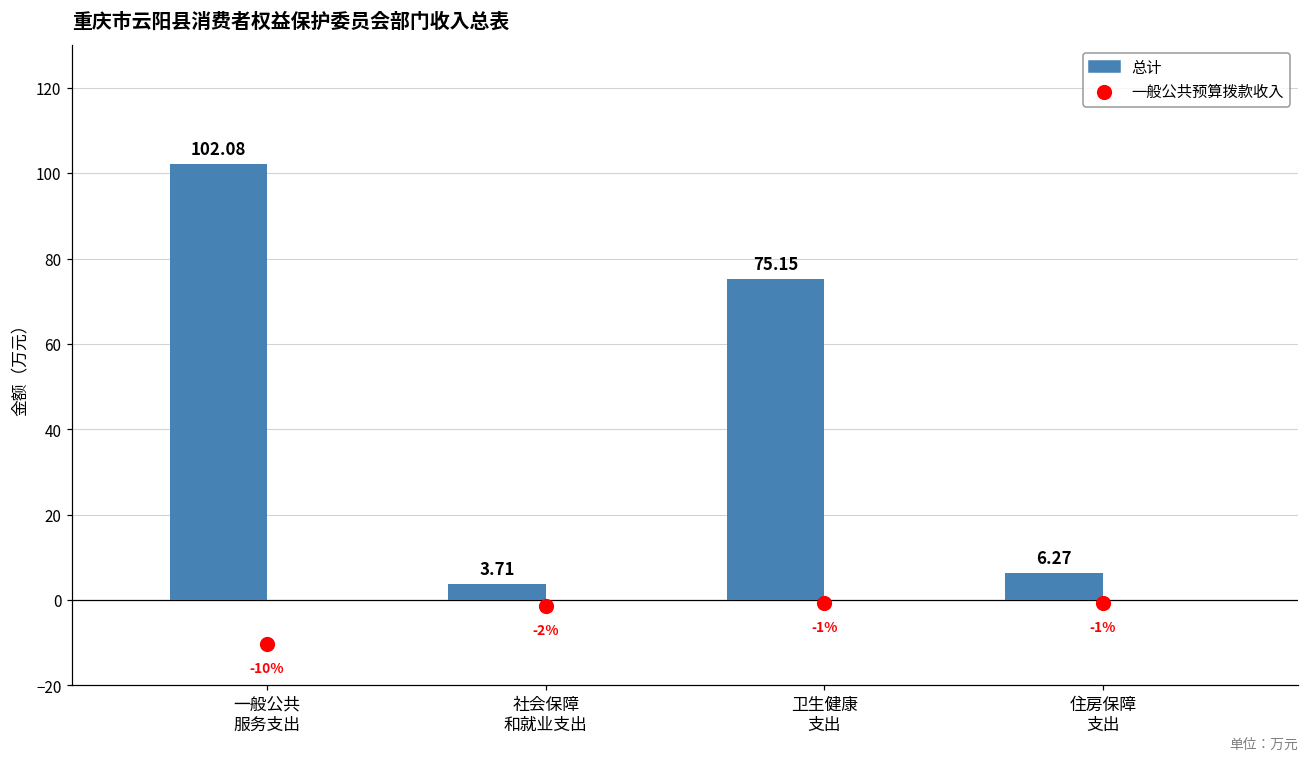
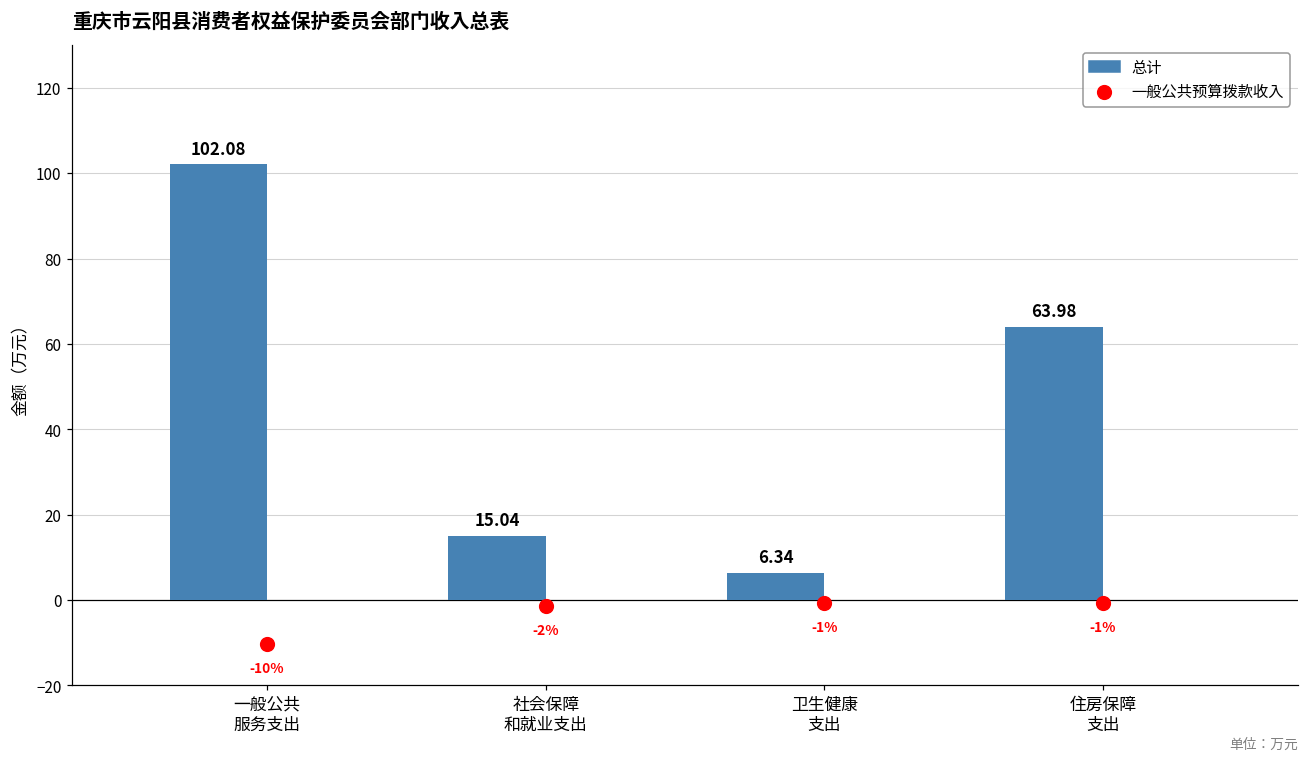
  {
    "总计": {
      "一般公共 服务支出": 102.08,
-     "社会保障 和就业支出": 3.71,
-     "卫生健康 支出": 75.15,
-     "住房保障 支出": 6.27
+     "社会保障 和就业支出": 15.04,
+     "卫生健康 支出": 6.34,
+     "住房保障 支出": 63.98
    }
  }
